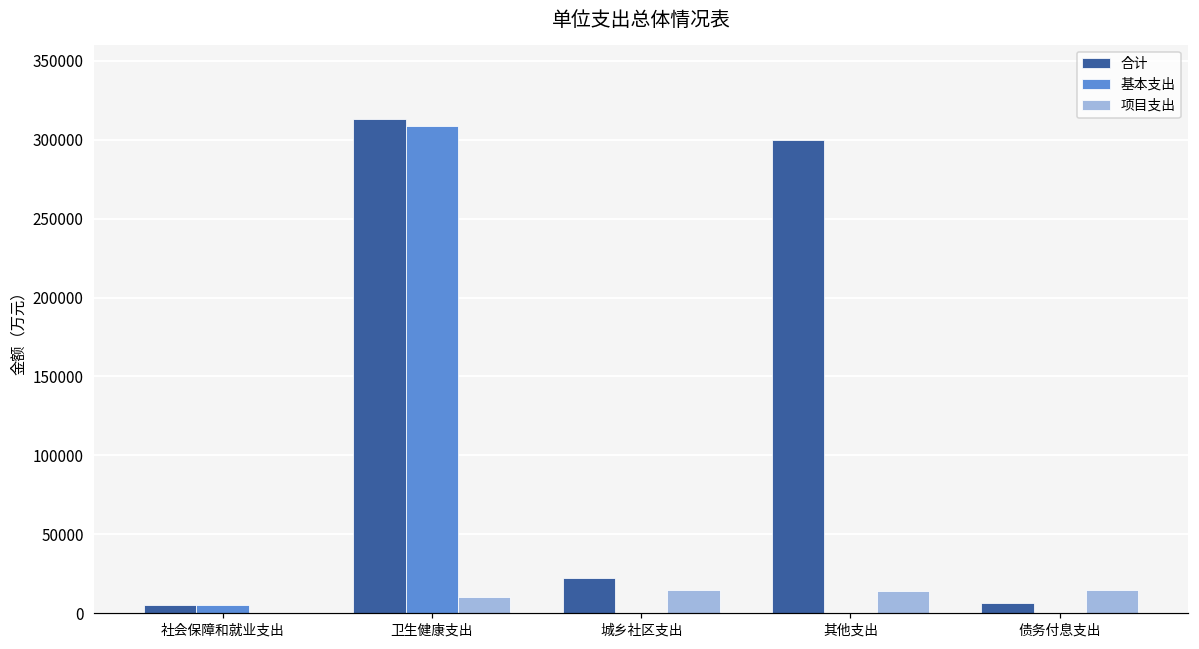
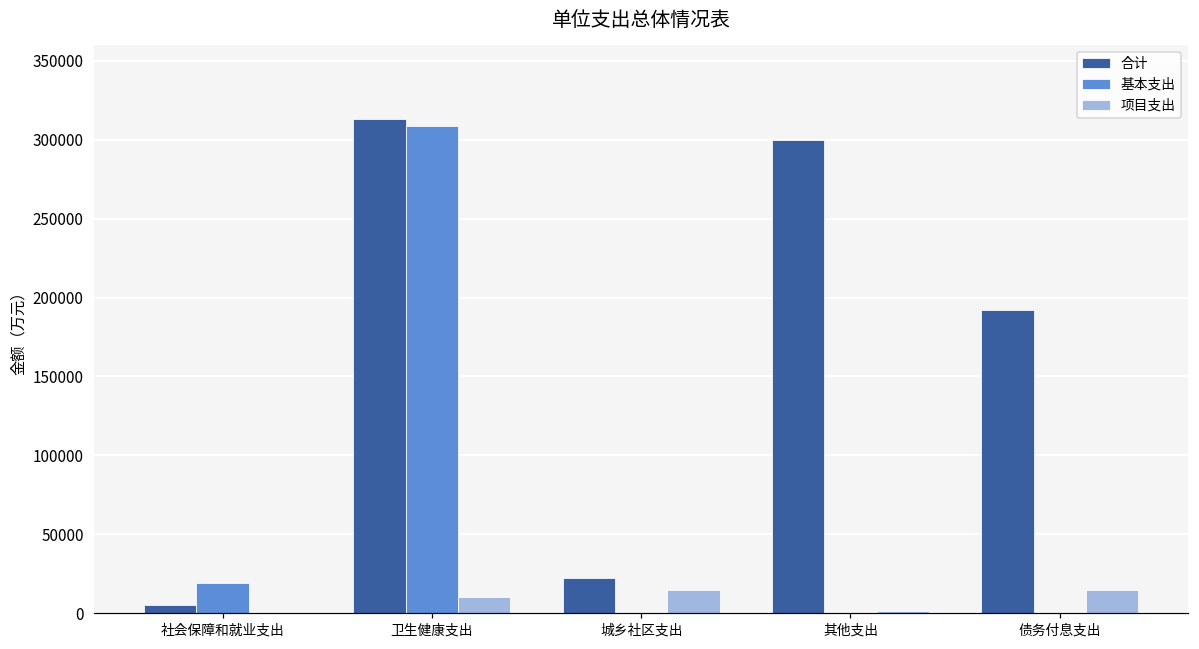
  {
    "合计": {
      "社会保障和就业支出": 5000,
      "卫生健康支出": 313000,
      "城乡社区支出": 22000,
      "其他支出": 300000,
-     "债务付息支出": 6000
+     "债务付息支出": 192000
    },
    "基本支出": {
-     "社会保障和就业支出": 5000,
+     "社会保障和就业支出": 19000,
      "卫生健康支出": 309000,
      "城乡社区支出": 0,
      "其他支出": 0,
      "债务付息支出": 0
    },
    "项目支出": {
      "社会保障和就业支出": 0,
      "卫生健康支出": 10000,
      "城乡社区支出": 15000,
-     "其他支出": 14000,
+     "其他支出": 1000,
      "债务付息支出": 15000
    }
  }
